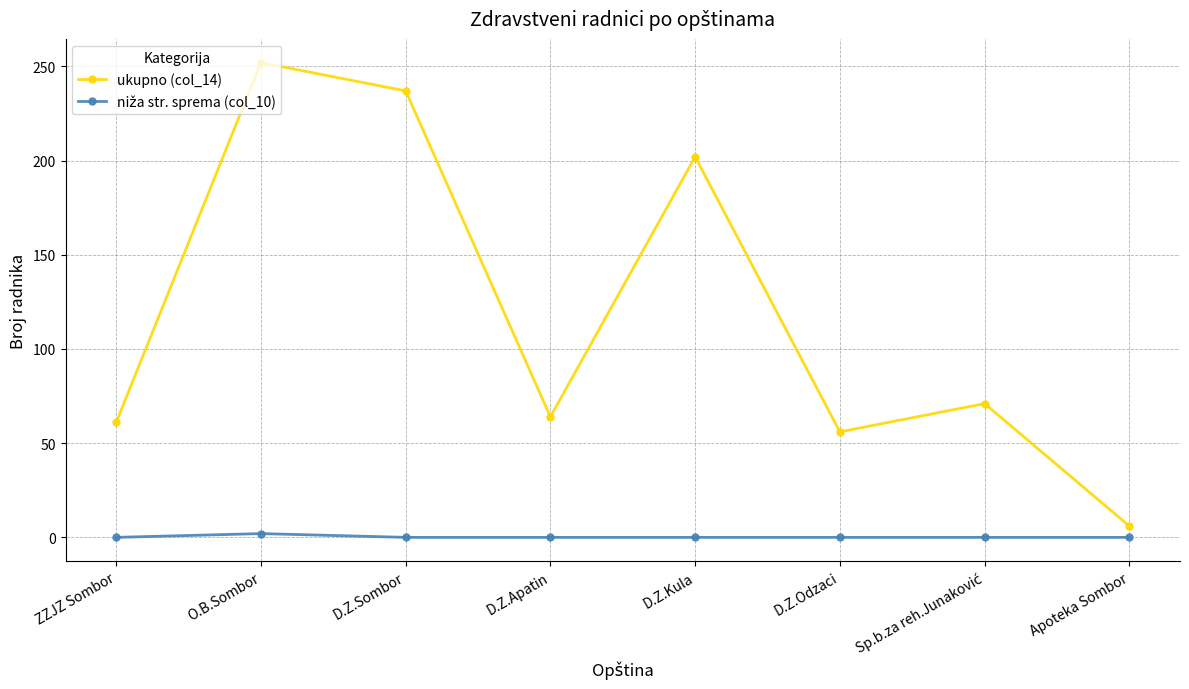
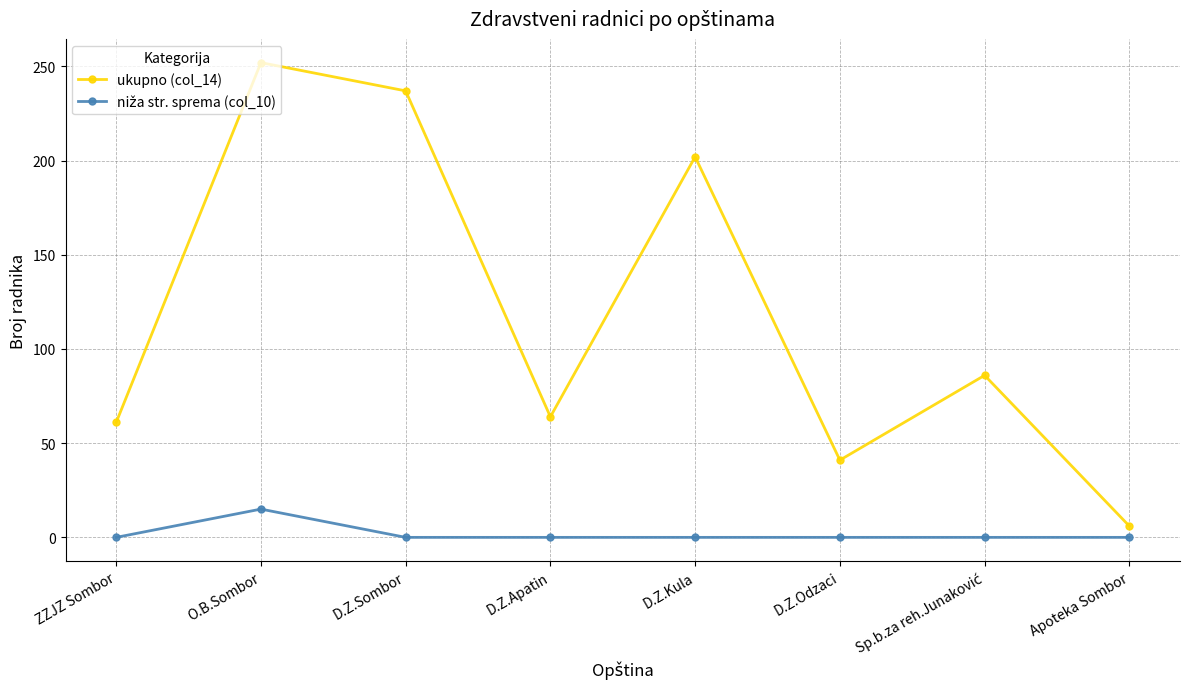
  {
    "ukupno (col_14)": {
      "ZZJZ Sombor": 61,
      "D.Z.Sombor": 237,
      "D.Z.Apatin": 64,
      "D.Z.Kula": 202,
-     "D.Z.Odzaci": 56,
-     "Sp.b.za reh.Junaković": 71,
+     "D.Z.Odzaci": 41,
+     "Sp.b.za reh.Junaković": 86,
      "Apoteka Sombor": 6
    },
    "niža str. sprema (col_10)": {
      "ZZJZ Sombor": 0,
-     "O.B.Sombor": 2,
+     "O.B.Sombor": 15,
      "D.Z.Sombor": 0,
      "D.Z.Apatin": 0,
      "D.Z.Kula": 0,
      "D.Z.Odzaci": 0,
      "Sp.b.za reh.Junaković": 0,
      "Apoteka Sombor": 0
    }
  }
